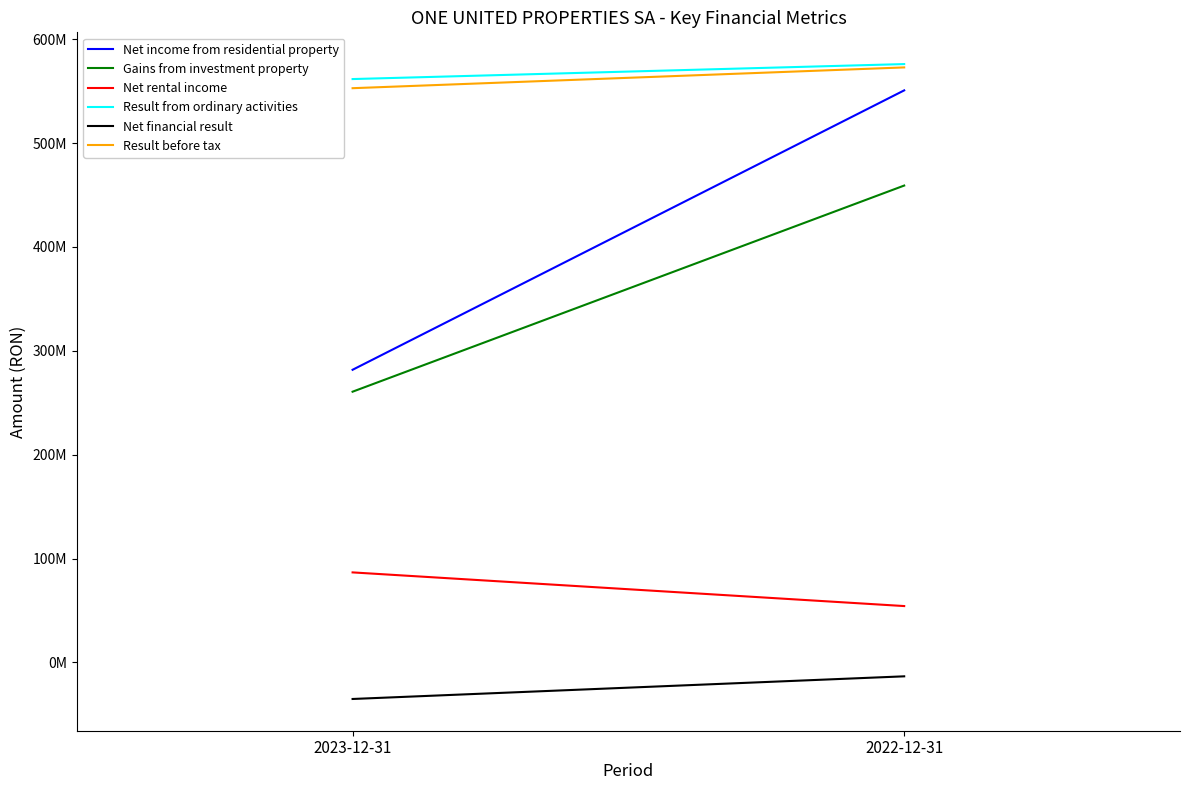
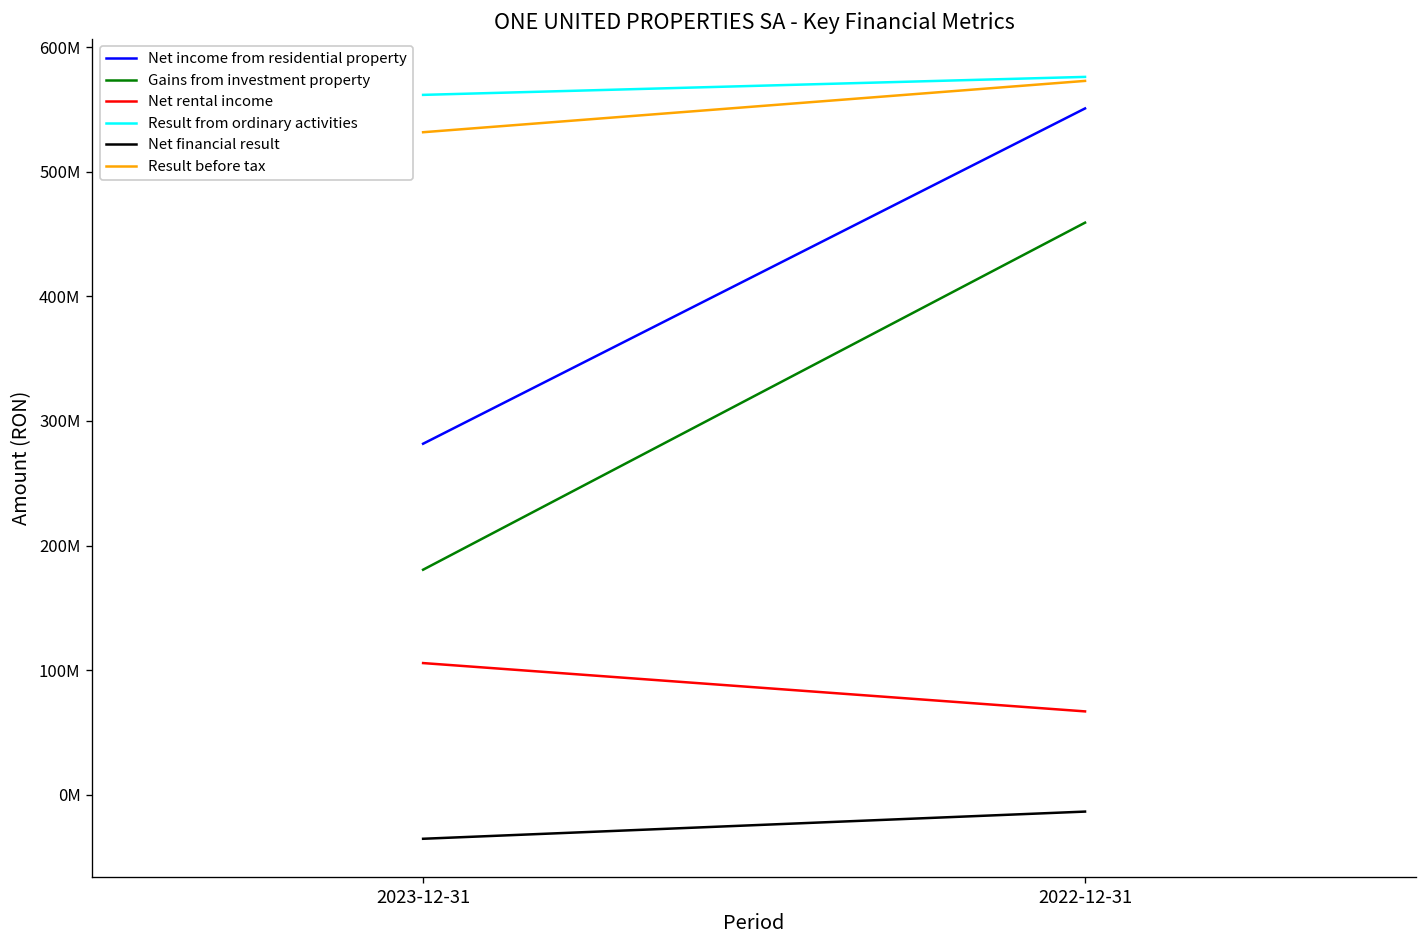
  {
    "Net income from residential property": {
      "2023-12-31": 282000000,
      "2022-12-31": 551000000
    },
    "Gains from investment property": {
-     "2023-12-31": 261000000,
+     "2023-12-31": 181000000,
      "2022-12-31": 459000000
    },
    "Net rental income": {
-     "2023-12-31": 87000000,
-     "2022-12-31": 54000000
+     "2023-12-31": 106000000,
+     "2022-12-31": 67000000
    },
    "Result from ordinary activities": {
      "2023-12-31": 562000000,
      "2022-12-31": 576000000
    },
    "Net financial result": {
      "2023-12-31": -35000000,
      "2022-12-31": -13000000
    },
    "Result before tax": {
-     "2023-12-31": 553000000,
+     "2023-12-31": 532000000,
      "2022-12-31": 573000000
    }
  }
